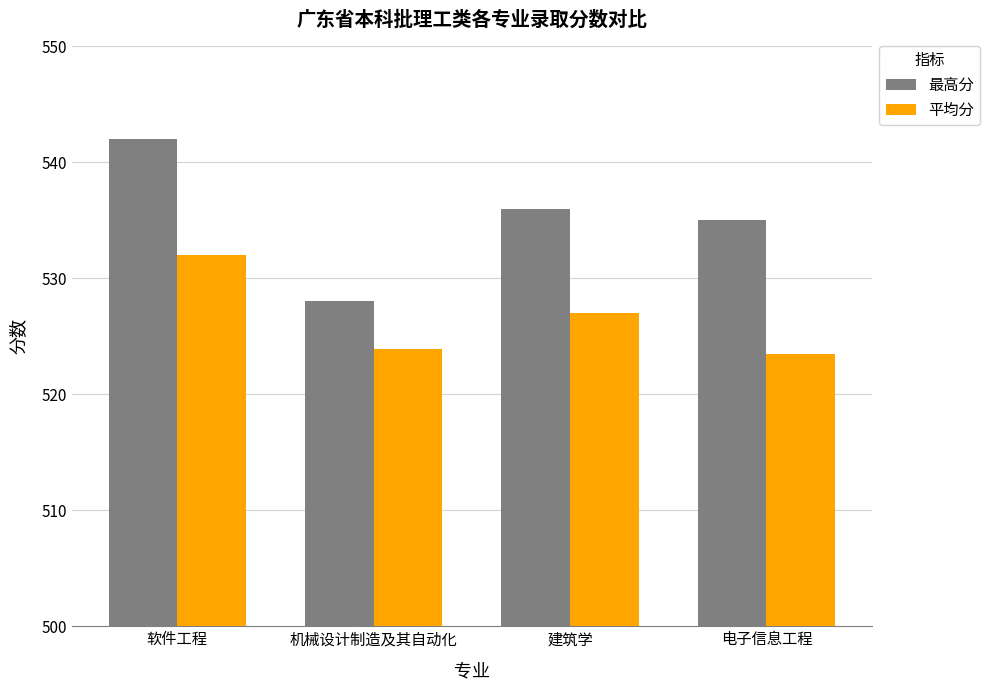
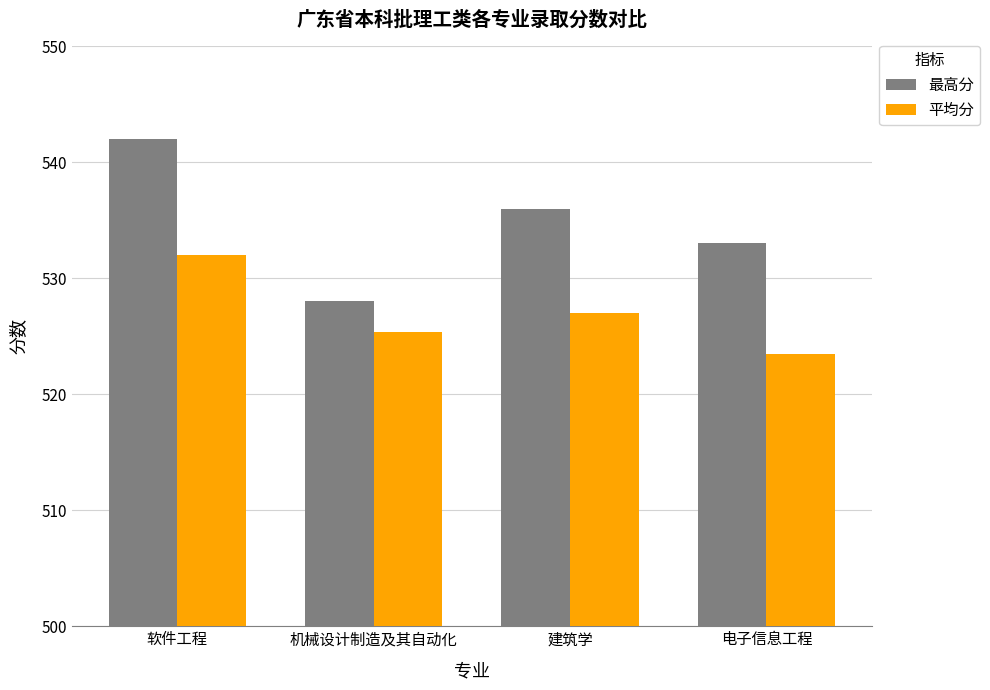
  {
    "最高分": {
      "软件工程": 542,
      "机械设计制造及其自动化": 528,
      "建筑学": 536,
-     "电子信息工程": 535
+     "电子信息工程": 533
    },
    "平均分": {
      "软件工程": 532.0,
-     "机械设计制造及其自动化": 523.9,
+     "机械设计制造及其自动化": 525.3,
      "建筑学": 527.0,
      "电子信息工程": 523.5
    }
  }
